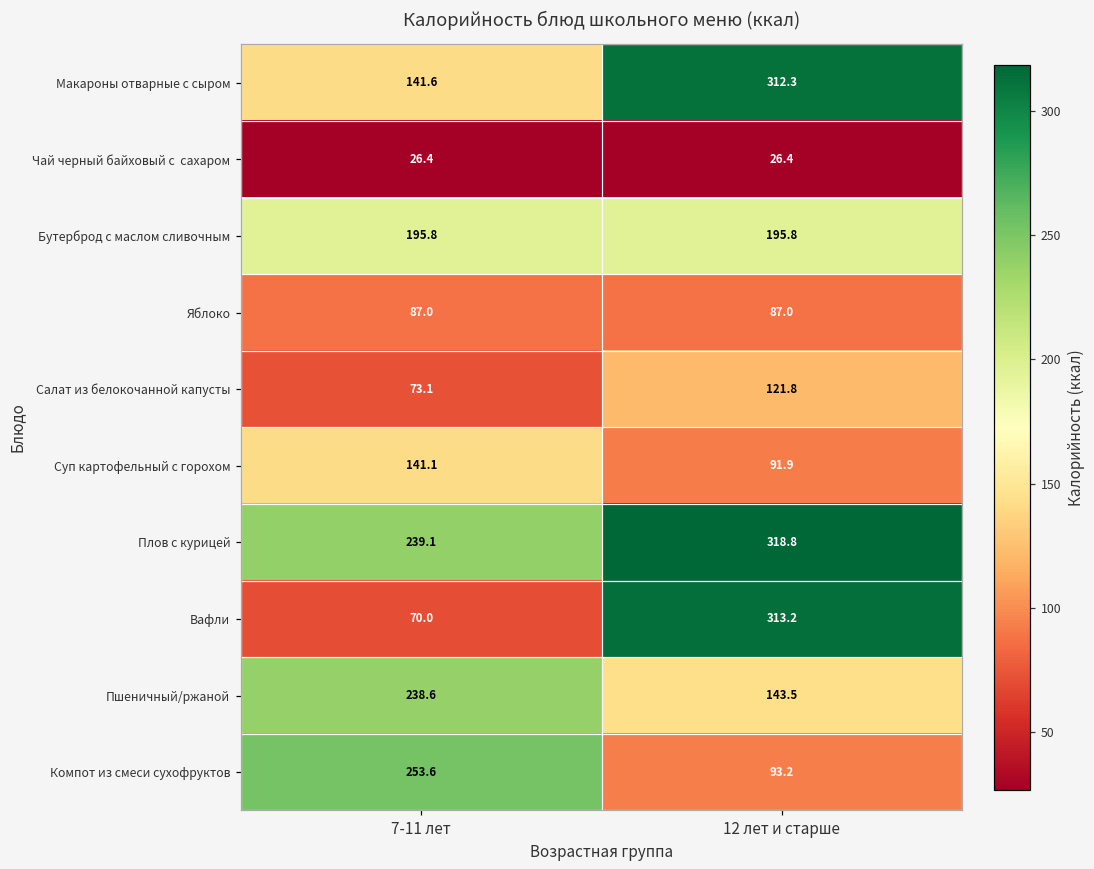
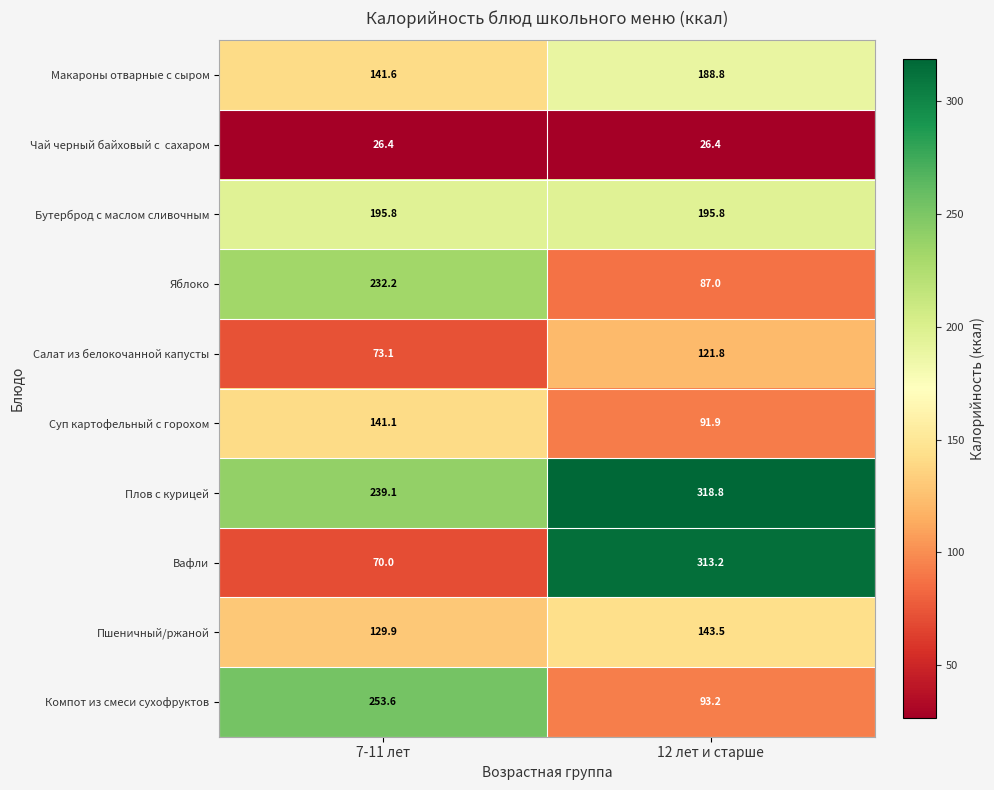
  {
    "Макароны отварные с сыром": {
      "7-11 лет": 141.6,
-     "12 лет и старше": 312.3
+     "12 лет и старше": 188.8
    },
    "Чай черный байховый с сахаром": {
      "7-11 лет": 26.4,
      "12 лет и старше": 26.4
    },
    "Бутерброд с маслом сливочным": {
      "7-11 лет": 195.8,
      "12 лет и старше": 195.8
    },
    "Яблоко": {
-     "7-11 лет": 87.0,
+     "7-11 лет": 232.2,
      "12 лет и старше": 87.0
    },
    "Салат из белокочанной капусты": {
      "7-11 лет": 73.1,
      "12 лет и старше": 121.8
    },
    "Суп картофельный с горохом": {
      "7-11 лет": 141.1,
      "12 лет и старше": 91.9
    },
    "Плов с курицей": {
      "7-11 лет": 239.1,
      "12 лет и старше": 318.8
    },
    "Вафли": {
      "7-11 лет": 70.0,
      "12 лет и старше": 313.2
    },
    "Пшеничный/ржаной": {
-     "7-11 лет": 238.6,
+     "7-11 лет": 129.9,
      "12 лет и старше": 143.5
    },
    "Компот из смеси сухофруктов": {
      "7-11 лет": 253.6,
      "12 лет и старше": 93.2
    }
  }
